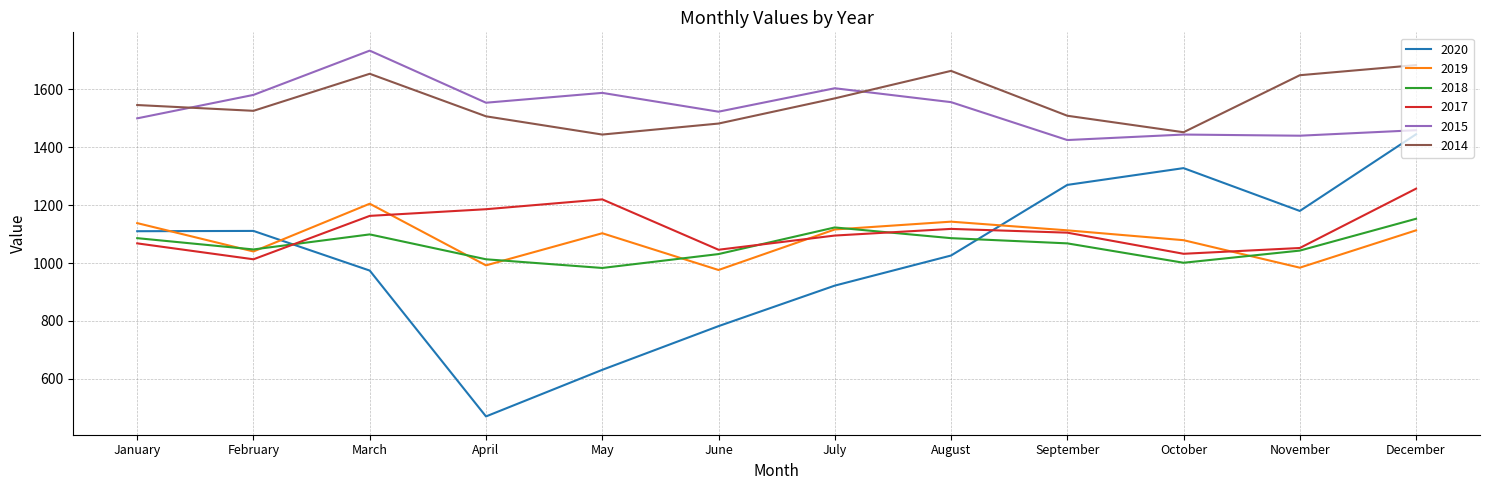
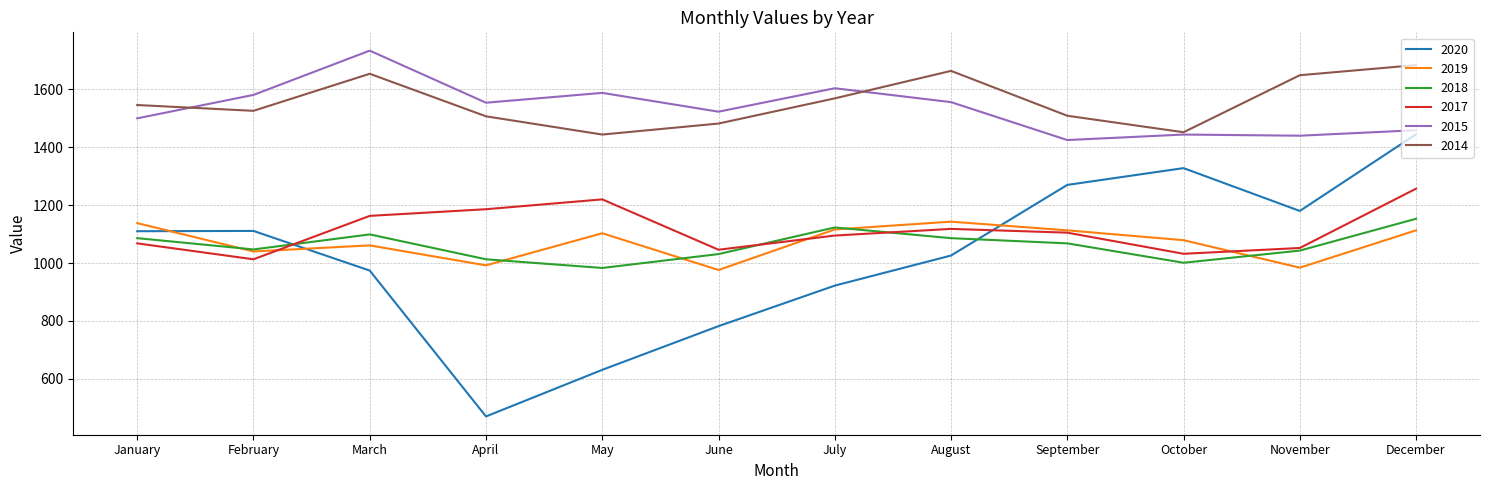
  {
    "2020": {
      "January": 1110,
      "February": 1110,
      "March": 970,
      "April": 470,
      "May": 630,
      "June": 780,
      "July": 920,
      "August": 1030,
      "September": 1270,
      "October": 1330,
      "November": 1180
    },
    "2019": {
      "January": 1140,
-     "March": 1210,
+     "March": 1060,
      "April": 990,
      "May": 1100,
      "June": 980,
      "August": 1140,
      "October": 1080,
      "November": 980,
      "December": 1110
    },
    "2018": {
      "January": 1090,
      "March": 1100,
      "April": 1010,
      "May": 980,
      "June": 1030,
      "August": 1090,
      "September": 1070,
      "October": 1000,
      "November": 1040,
      "December": 1150
    },
    "2017": {
      "January": 1070,
      "February": 1010,
      "March": 1160,
      "April": 1190,
      "May": 1220,
      "June": 1050,
      "July": 1100,
      "August": 1120,
      "October": 1030,
      "November": 1050,
      "December": 1260
    },
    "2015": {
      "January": 1500,
      "February": 1580,
      "March": 1730,
      "April": 1550,
      "May": 1590,
      "June": 1520,
      "July": 1600,
      "August": 1560,
      "September": 1430,
      "November": 1440
    },
    "2014": {
      "January": 1550,
      "February": 1530,
      "March": 1650,
      "April": 1510,
      "May": 1440,
      "June": 1480,
      "July": 1570,
      "August": 1660,
      "September": 1510,
      "November": 1650
    }
  }
